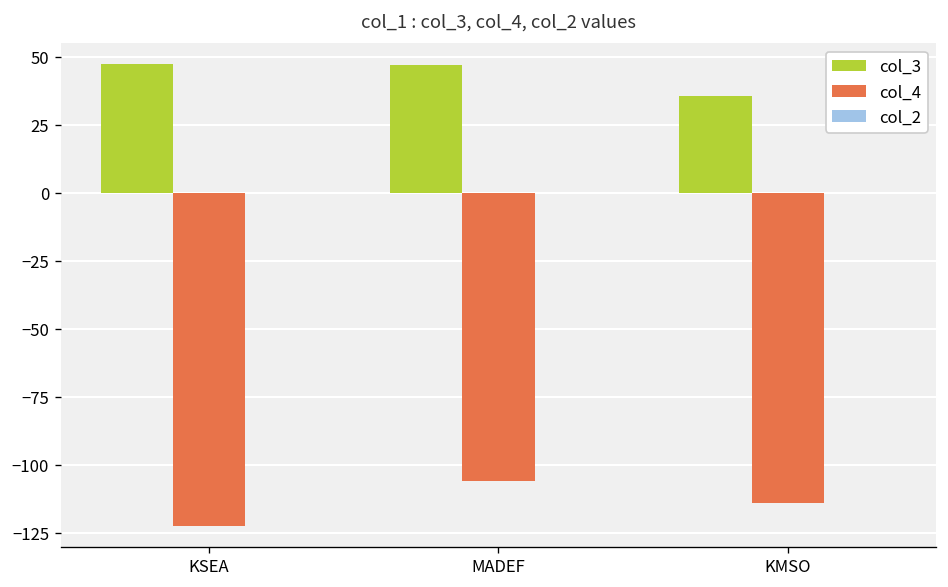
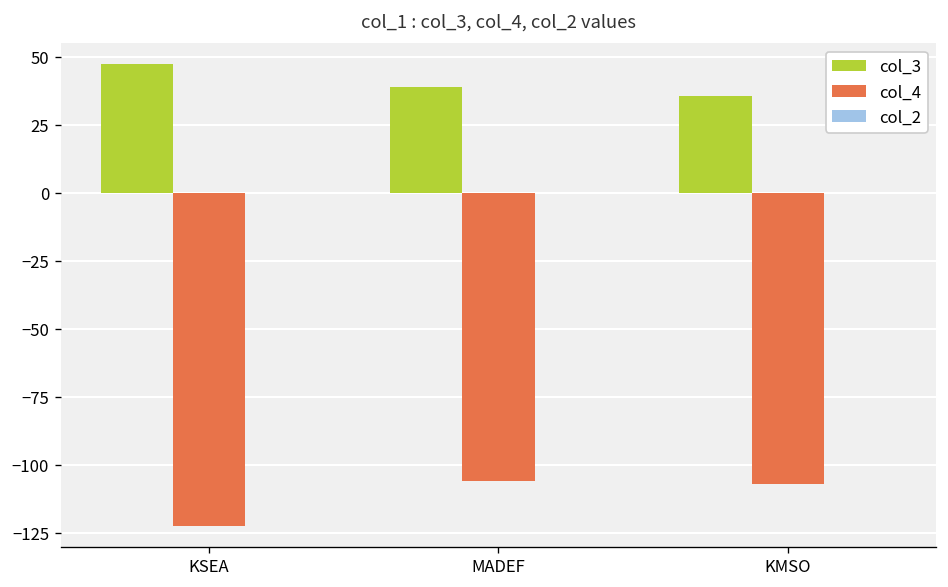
  {
    "col_3": {
      "KSEA": 47,
-     "MADEF": 47,
+     "MADEF": 39,
      "KMSO": 36
    },
    "col_4": {
      "KSEA": -122,
      "MADEF": -106,
-     "KMSO": -114
+     "KMSO": -107
    },
    "col_2": {
      "KSEA": 0,
      "MADEF": 0,
      "KMSO": 0
    }
  }
